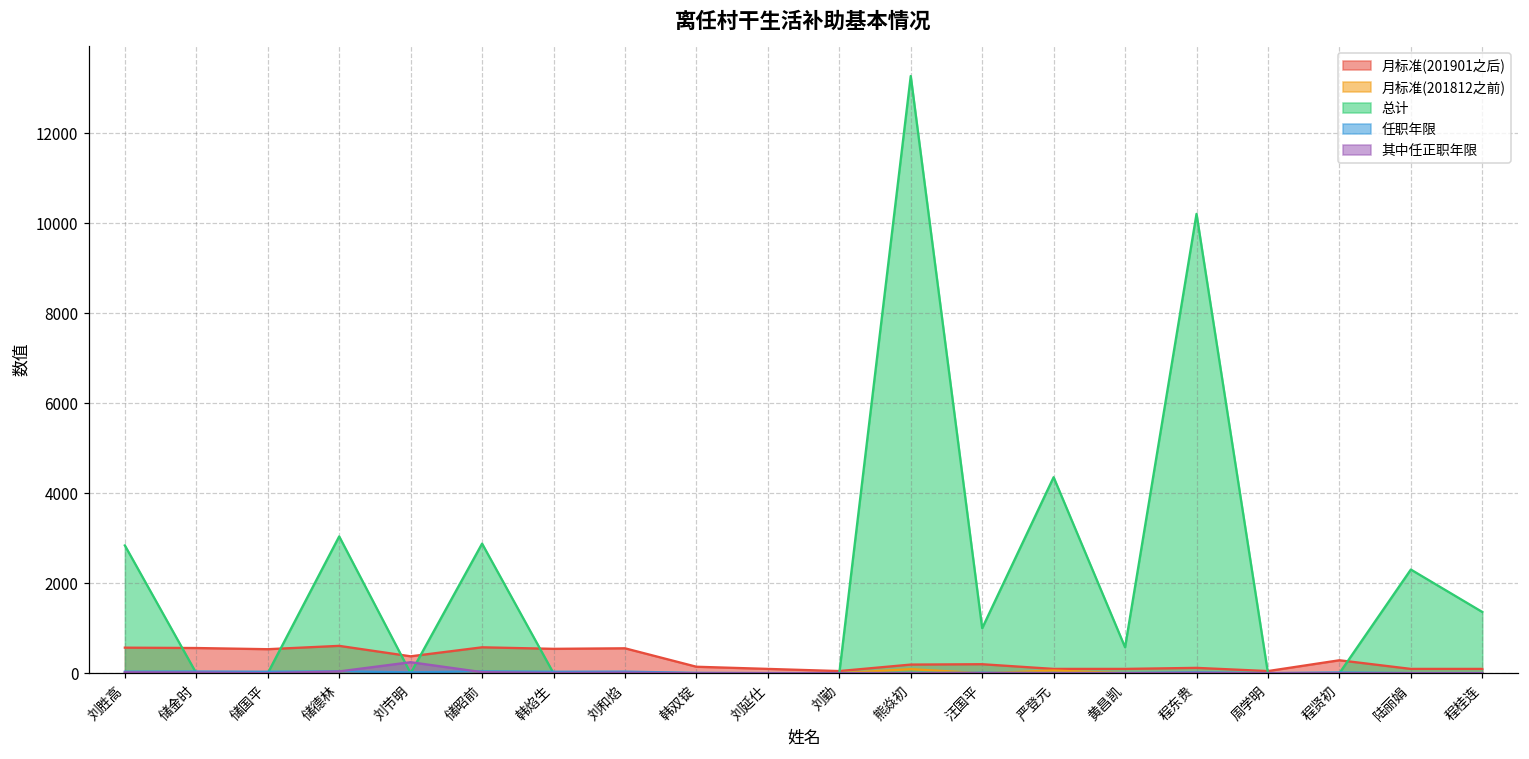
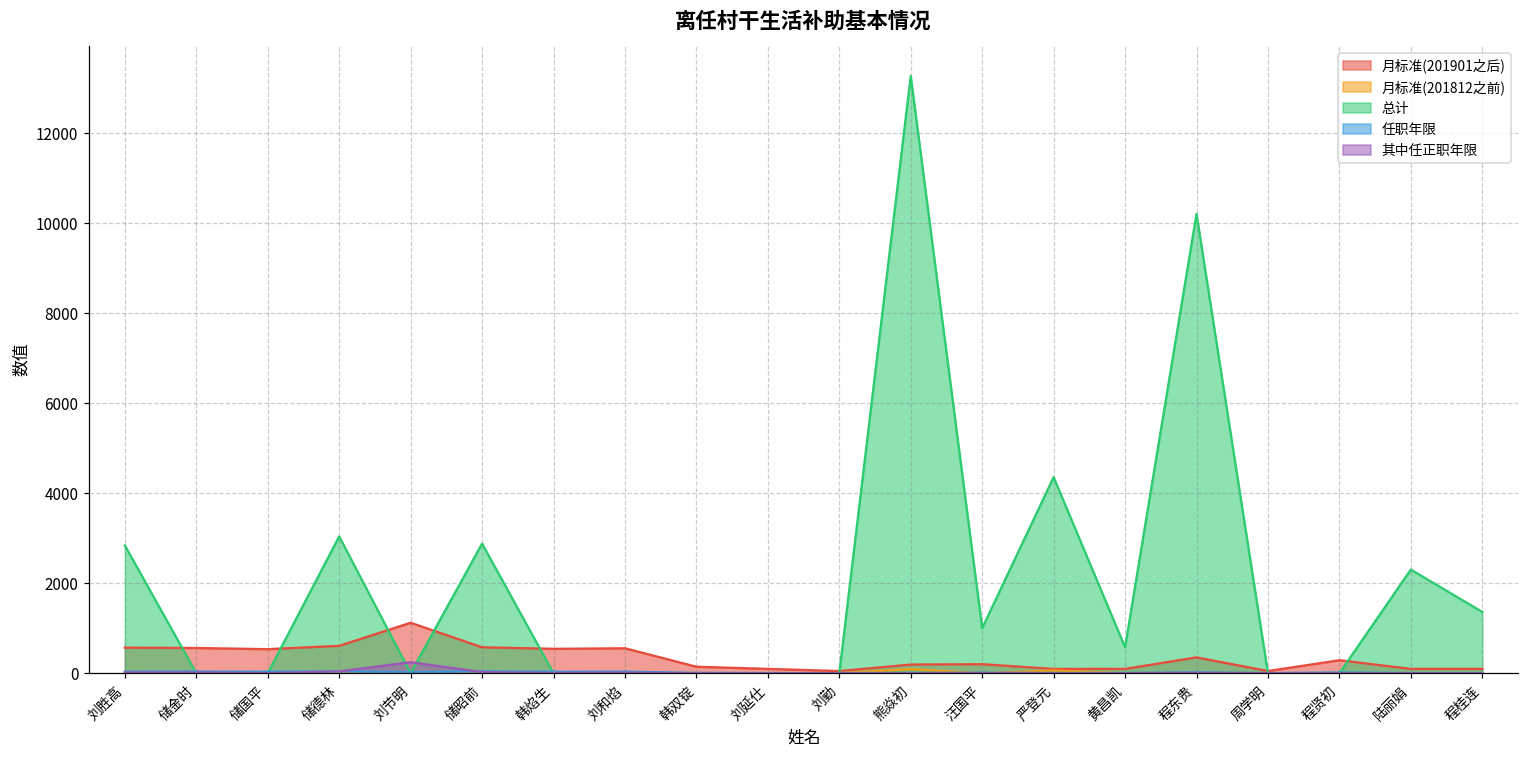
  {
    "月标准(201901之后)": {
      "刘胜高": 600,
      "储金时": 600,
      "储国平": 500,
      "储德林": 600,
-     "刘节明": 400,
+     "刘节明": 1100,
      "储昭前": 600,
      "韩焰生": 500,
      "刘和焰": 600,
      "韩双锭": 100,
      "刘延仕": 100,
      "熊焱初": 200,
      "汪国平": 200,
      "黄昌凯": 100,
-     "程东贵": 100,
+     "程东贵": 400,
      "程贤初": 300,
      "陆丽娟": 100,
      "程桂连": 100
    },
    "月标准(201812之前)": {
      "熊焱初": 100
    },
    "总计": {
      "刘胜高": 2800,
      "储德林": 3000,
      "储昭前": 2900,
      "熊焱初": 13300,
      "汪国平": 1000,
      "严登元": 4400,
      "黄昌凯": 600,
      "程东贵": 10200,
      "陆丽娟": 2300,
      "程桂连": 1400
    },
    "其中任正职年限": {
      "刘节明": 200
    }
  }
